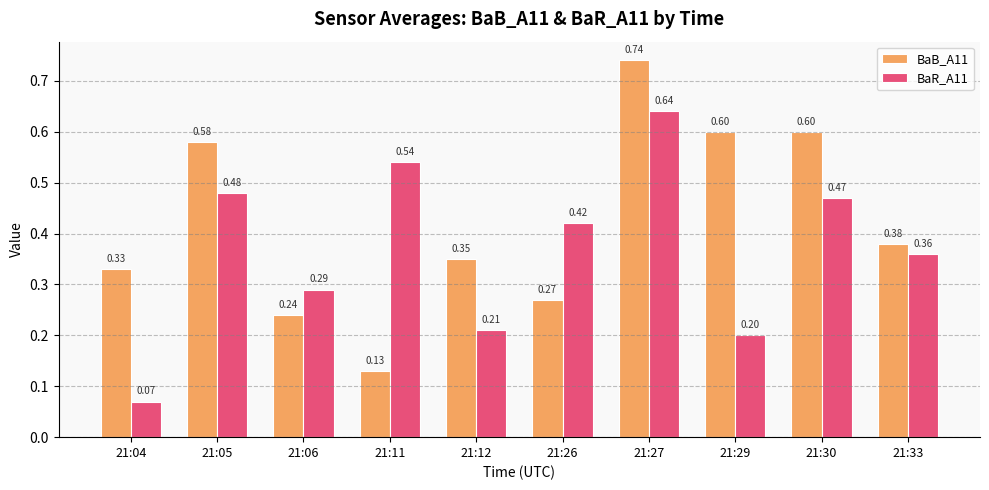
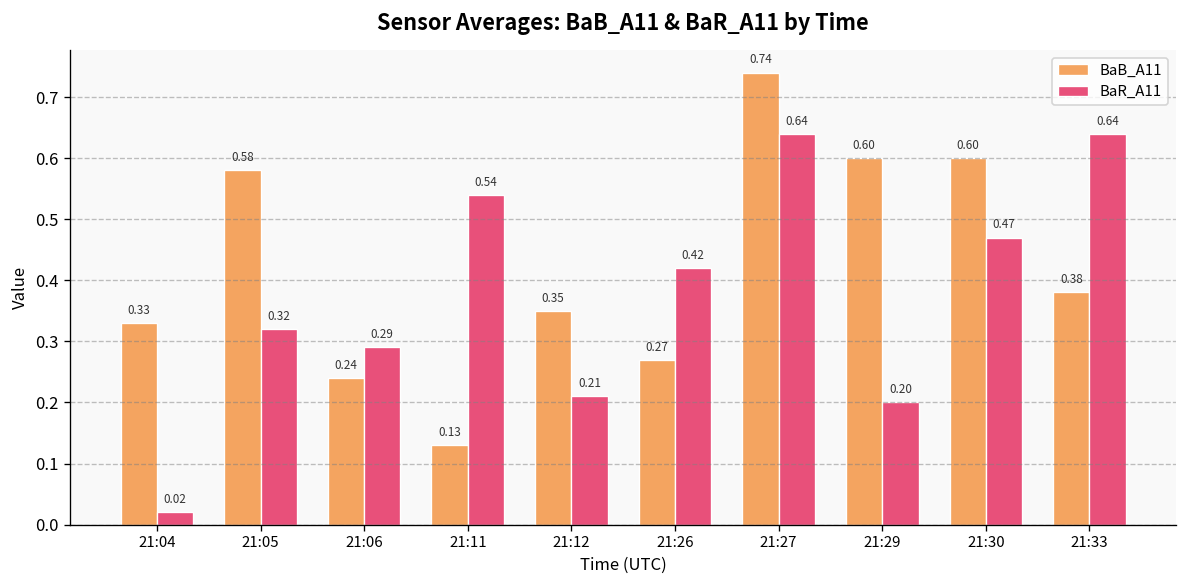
  {
    "BaB_A11": {
      "21:04": 0.33,
      "21:05": 0.58,
      "21:06": 0.24,
      "21:11": 0.13,
      "21:12": 0.35,
      "21:26": 0.27,
      "21:27": 0.74,
      "21:29": 0.60,
      "21:30": 0.60,
      "21:33": 0.38
    },
    "BaR_A11": {
-     "21:04": 0.07,
-     "21:05": 0.48,
+     "21:04": 0.02,
+     "21:05": 0.32,
      "21:06": 0.29,
      "21:11": 0.54,
      "21:12": 0.21,
      "21:26": 0.42,
      "21:27": 0.64,
      "21:29": 0.20,
      "21:30": 0.47,
-     "21:33": 0.36
+     "21:33": 0.64
    }
  }
